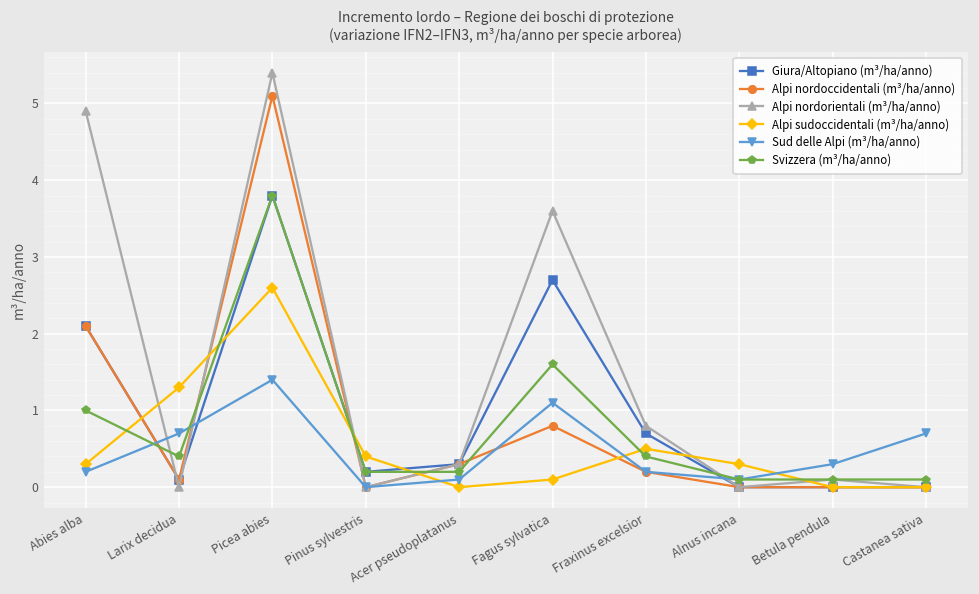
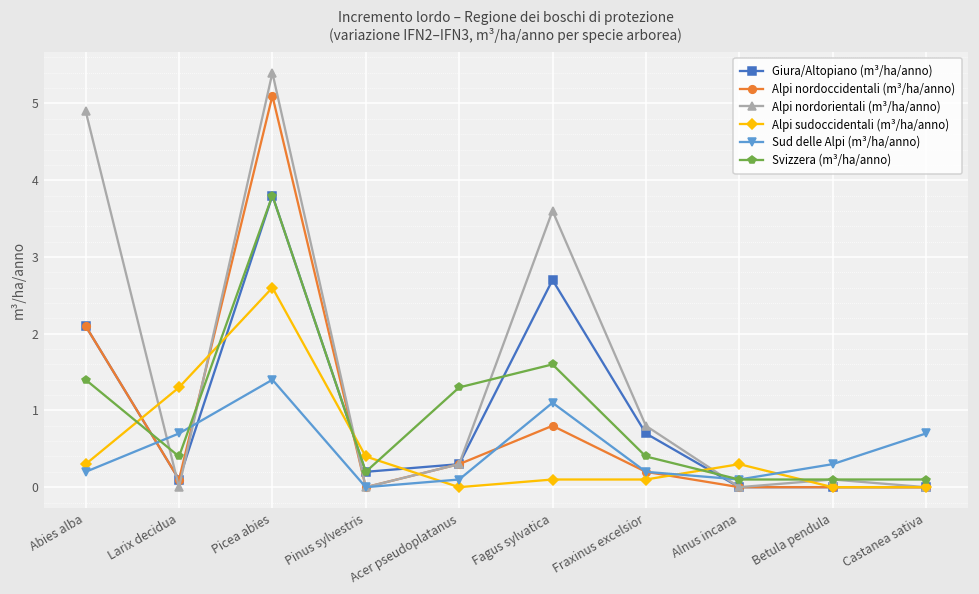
  {
    "Alpi nordoccidentali (m³/ha/anno)": {
      "Picea abies": 5.1,
      "Fagus sylvatica": 0.8
    },
    "Alpi nordorientali (m³/ha/anno)": {
      "Abies alba": 4.9,
      "Larix decidua": 0.0,
      "Picea abies": 5.4,
      "Fagus sylvatica": 3.6,
      "Fraxinus excelsior": 0.8
    },
    "Alpi sudoccidentali (m³/ha/anno)": {
      "Abies alba": 0.3,
      "Larix decidua": 1.3,
      "Picea abies": 2.6,
      "Pinus sylvestris": 0.4,
      "Acer pseudoplatanus": 0.0,
      "Fagus sylvatica": 0.1,
-     "Fraxinus excelsior": 0.5,
+     "Fraxinus excelsior": 0.1,
      "Alnus incana": 0.3
    },
    "Svizzera (m³/ha/anno)": {
-     "Abies alba": 1.0,
+     "Abies alba": 1.4,
      "Larix decidua": 0.4,
-     "Acer pseudoplatanus": 0.2,
+     "Acer pseudoplatanus": 1.3,
      "Fagus sylvatica": 1.6,
      "Fraxinus excelsior": 0.4,
      "Castanea sativa": 0.1
    }
  }
